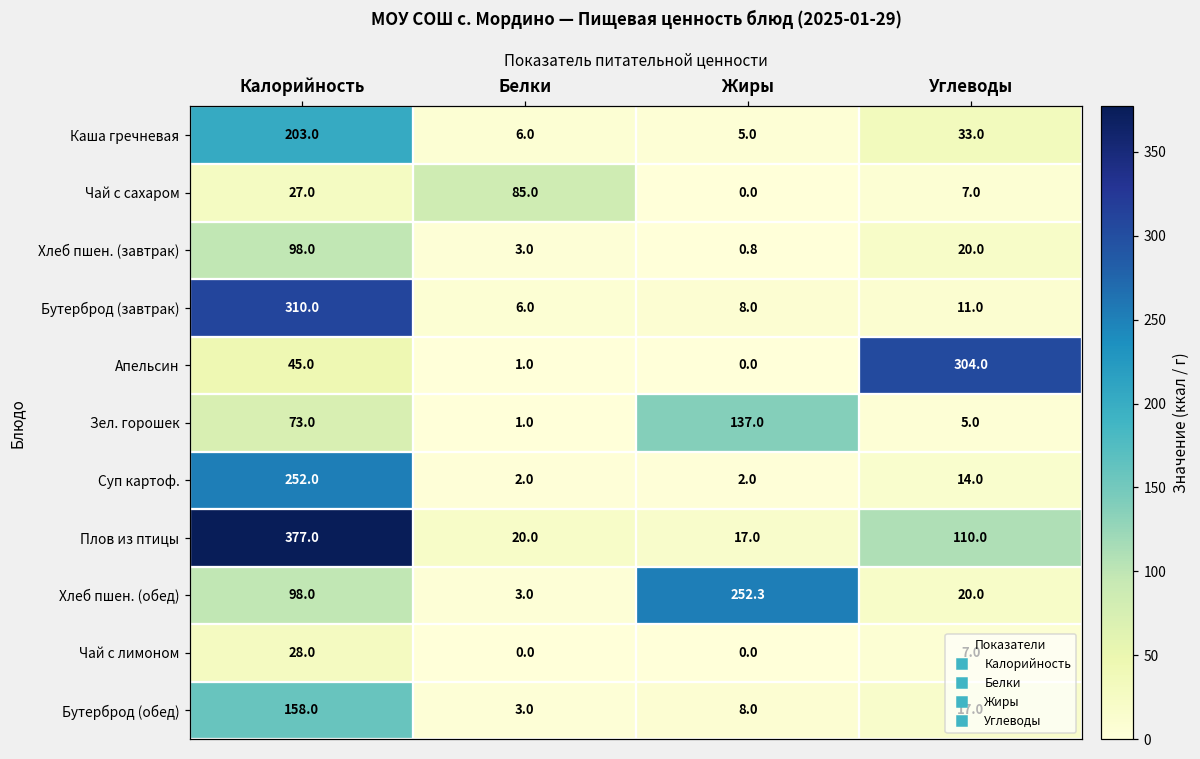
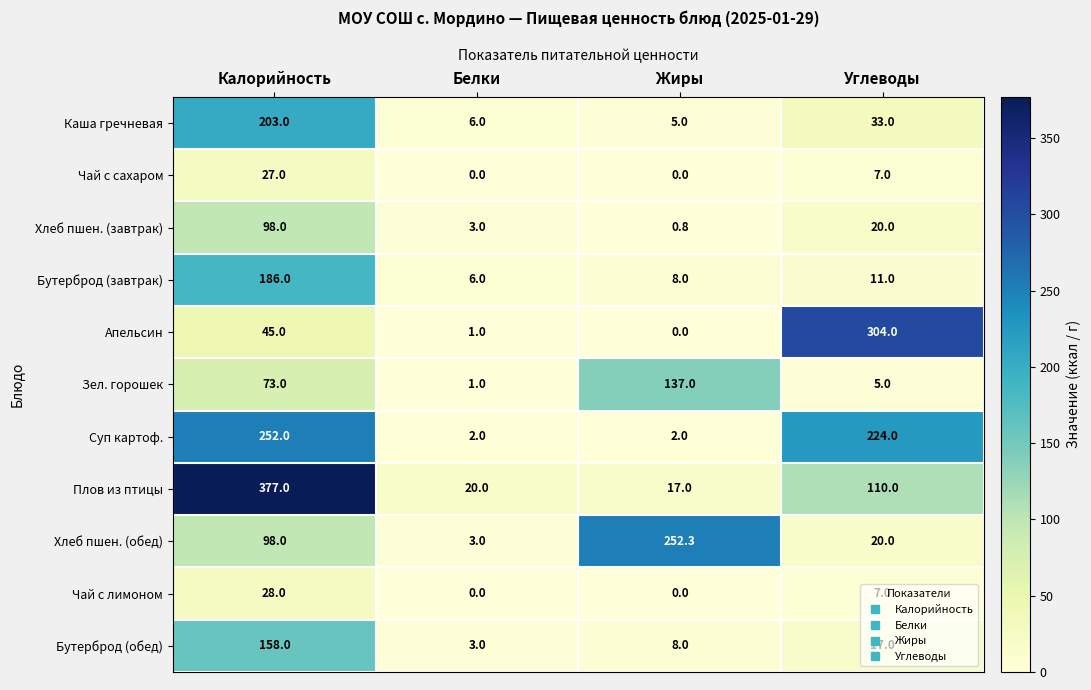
  {
    "Каша гречневая": {
      "Калорийность": 203.0,
      "Белки": 6.0,
      "Жиры": 5.0,
      "Углеводы": 33.0
    },
    "Чай с сахаром": {
      "Калорийность": 27.0,
-     "Белки": 85.0,
+     "Белки": 0.0,
      "Жиры": 0.0,
      "Углеводы": 7.0
    },
    "Хлеб пшен. (завтрак)": {
      "Калорийность": 98.0,
      "Белки": 3.0,
      "Жиры": 0.8,
      "Углеводы": 20.0
    },
    "Бутерброд (завтрак)": {
-     "Калорийность": 310.0,
+     "Калорийность": 186.0,
      "Белки": 6.0,
      "Жиры": 8.0,
      "Углеводы": 11.0
    },
    "Апельсин": {
      "Калорийность": 45.0,
      "Белки": 1.0,
      "Жиры": 0.0,
      "Углеводы": 304.0
    },
    "Зел. горошек": {
      "Калорийность": 73.0,
      "Белки": 1.0,
      "Жиры": 137.0,
      "Углеводы": 5.0
    },
    "Суп картоф.": {
      "Калорийность": 252.0,
      "Белки": 2.0,
      "Жиры": 2.0,
-     "Углеводы": 14.0
+     "Углеводы": 224.0
    },
    "Плов из птицы": {
      "Калорийность": 377.0,
      "Белки": 20.0,
      "Жиры": 17.0,
      "Углеводы": 110.0
    },
    "Хлеб пшен. (обед)": {
      "Калорийность": 98.0,
      "Белки": 3.0,
      "Жиры": 252.3,
      "Углеводы": 20.0
    },
    "Чай с лимоном": {
      "Калорийность": 28.0,
      "Белки": 0.0,
      "Жиры": 0.0
    },
    "Бутерброд (обед)": {
      "Калорийность": 158.0,
      "Белки": 3.0,
      "Жиры": 8.0
    }
  }
